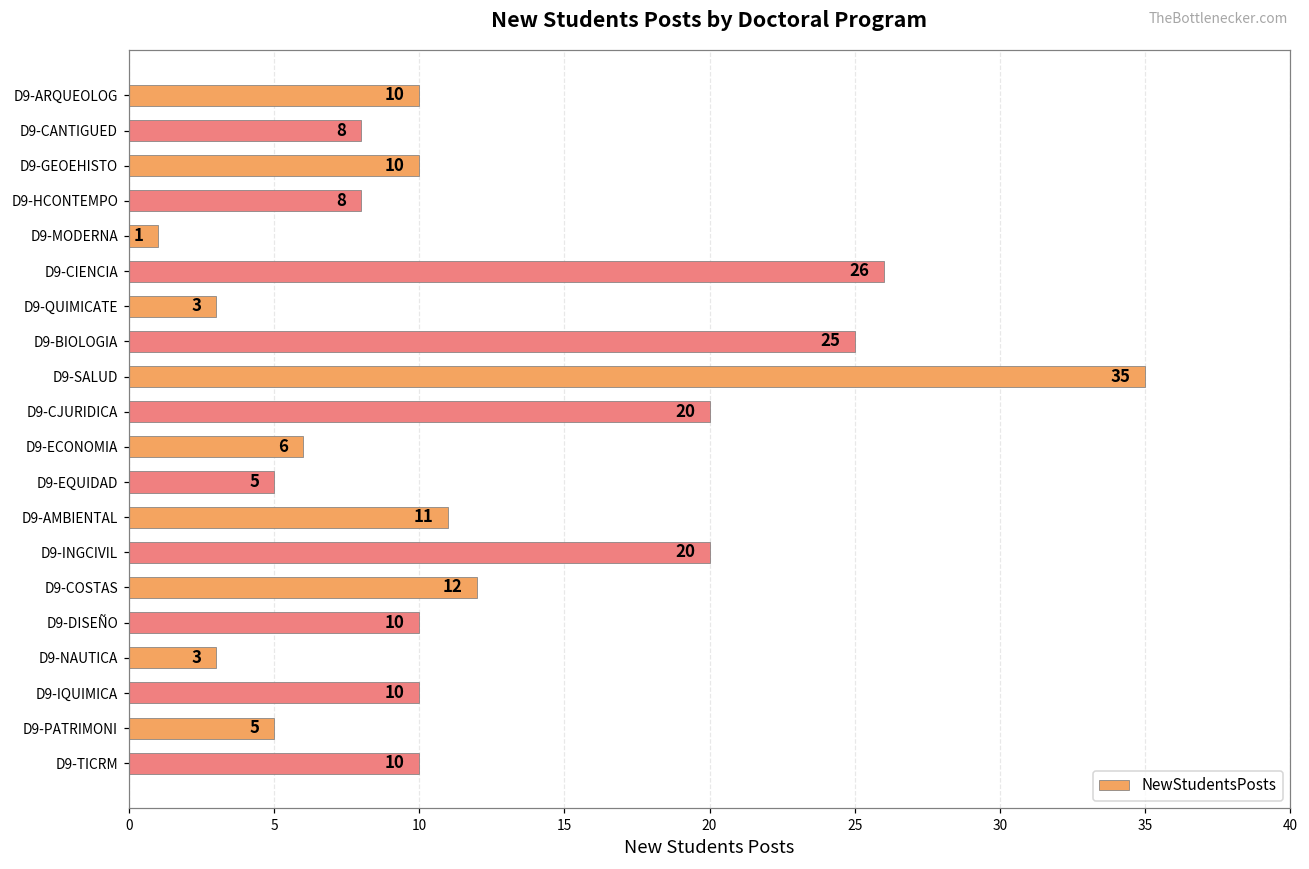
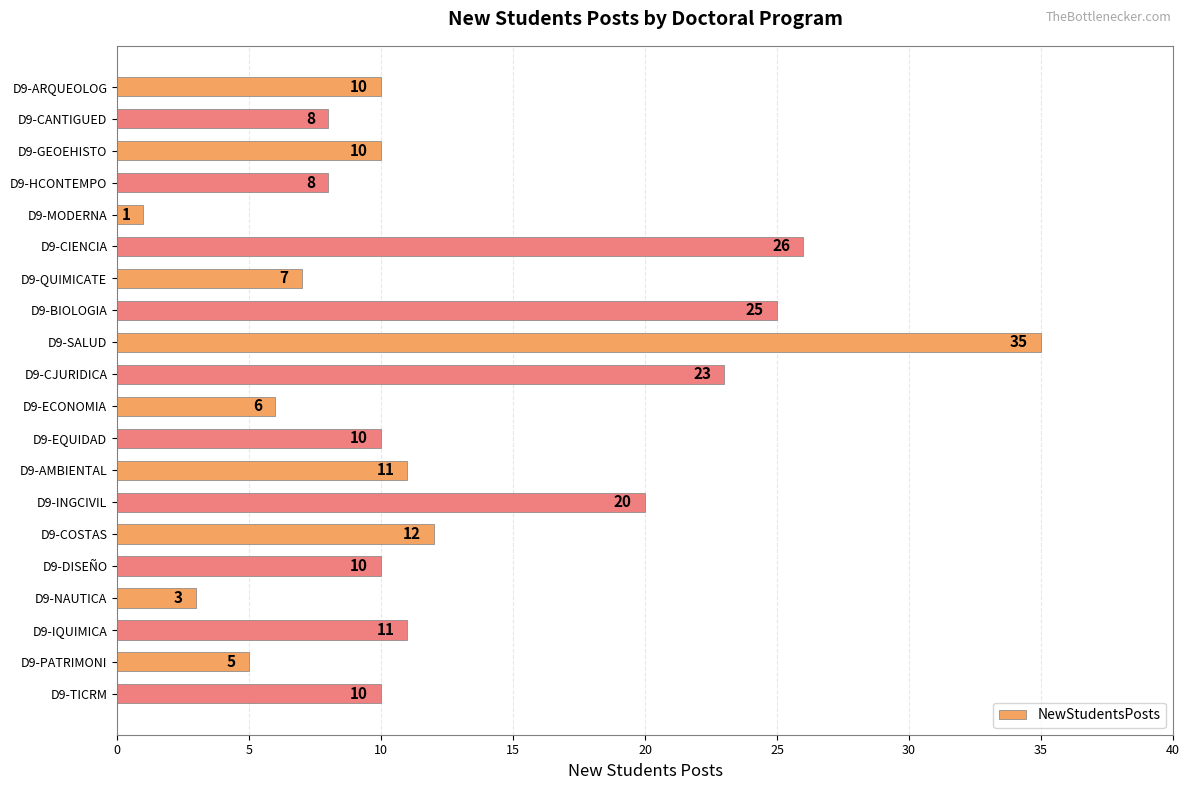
  {
    "D9-ARQUEOLOG": 10,
    "D9-CANTIGUED": 8,
    "D9-GEOEHISTO": 10,
    "D9-HCONTEMPO": 8,
    "D9-MODERNA": 1,
    "D9-CIENCIA": 26,
-   "D9-QUIMICATE": 3,
+   "D9-QUIMICATE": 7,
    "D9-BIOLOGIA": 25,
    "D9-SALUD": 35,
-   "D9-CJURIDICA": 20,
+   "D9-CJURIDICA": 23,
    "D9-ECONOMIA": 6,
-   "D9-EQUIDAD": 5,
+   "D9-EQUIDAD": 10,
    "D9-AMBIENTAL": 11,
    "D9-INGCIVIL": 20,
    "D9-COSTAS": 12,
    "D9-DISEÑO": 10,
    "D9-NAUTICA": 3,
-   "D9-IQUIMICA": 10,
+   "D9-IQUIMICA": 11,
    "D9-PATRIMONI": 5,
    "D9-TICRM": 10
  }
